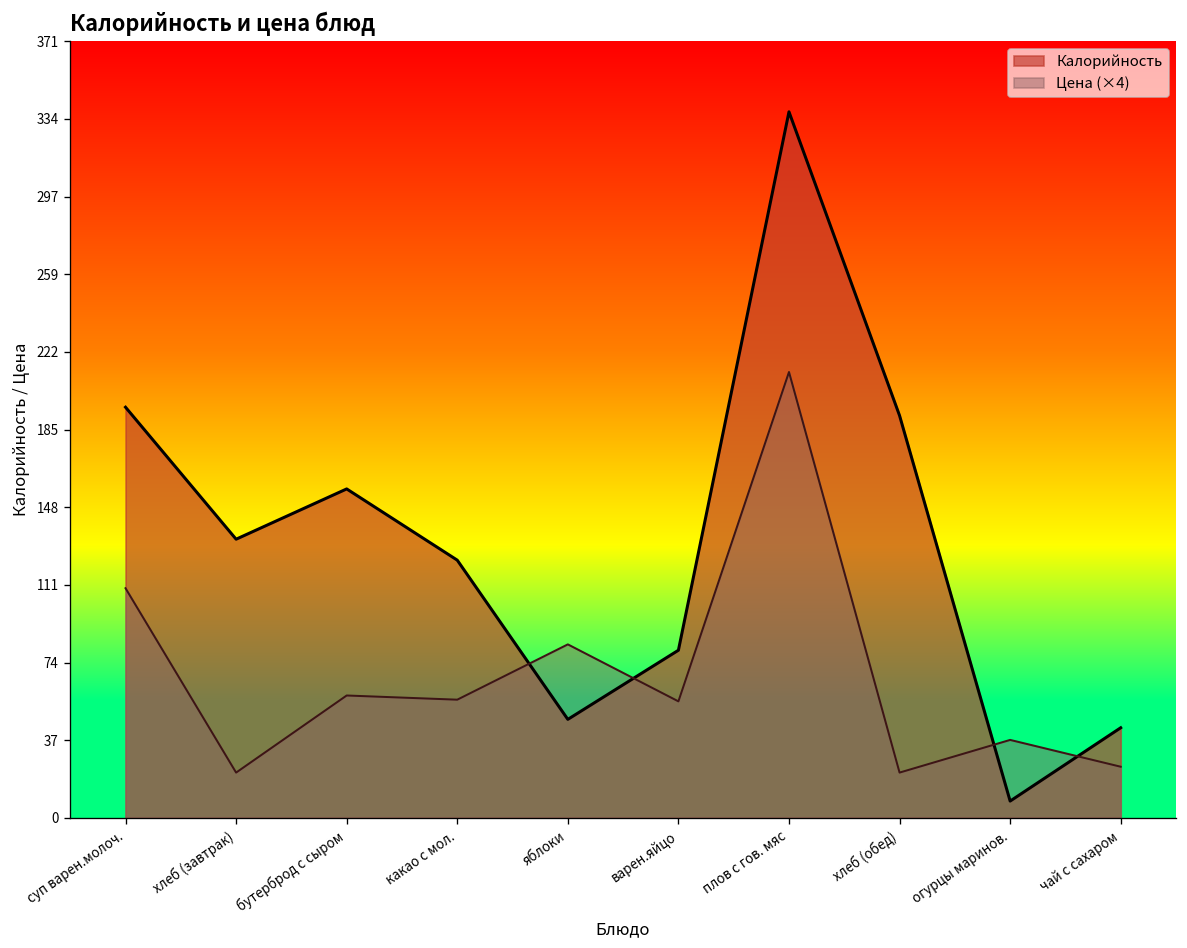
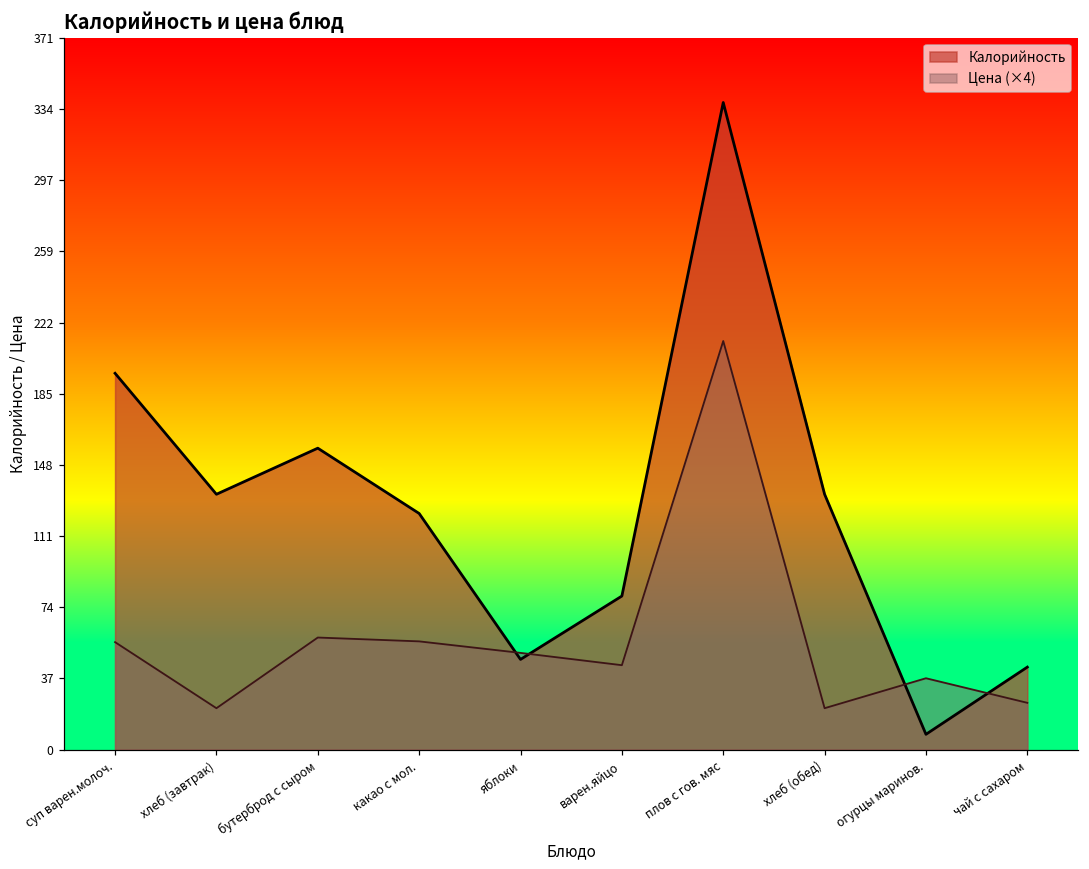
  {
    "Калорийность": {
      "суп варен.молоч.": 196,
      "хлеб (завтрак)": 133,
      "бутерброд с сыром": 157,
      "какао с мол.": 123,
      "яблоки": 47,
      "варен.яйцо": 80,
      "плов с гов. мяс": 337,
-     "хлеб (обед)": 192,
+     "хлеб (обед)": 133,
      "огурцы маринов.": 8,
      "чай с сахаром": 43
    },
    "Цена (×4)": {
-     "суп варен.молоч.": 110,
+     "суп варен.молоч.": 56,
      "хлеб (завтрак)": 22,
      "бутерброд с сыром": 58,
      "какао с мол.": 56,
-     "яблоки": 83,
-     "варен.яйцо": 56,
+     "яблоки": 50,
+     "варен.яйцо": 44,
      "плов с гов. мяс": 213,
      "хлеб (обед)": 22,
      "огурцы маринов.": 37,
      "чай с сахаром": 24
    }
  }
